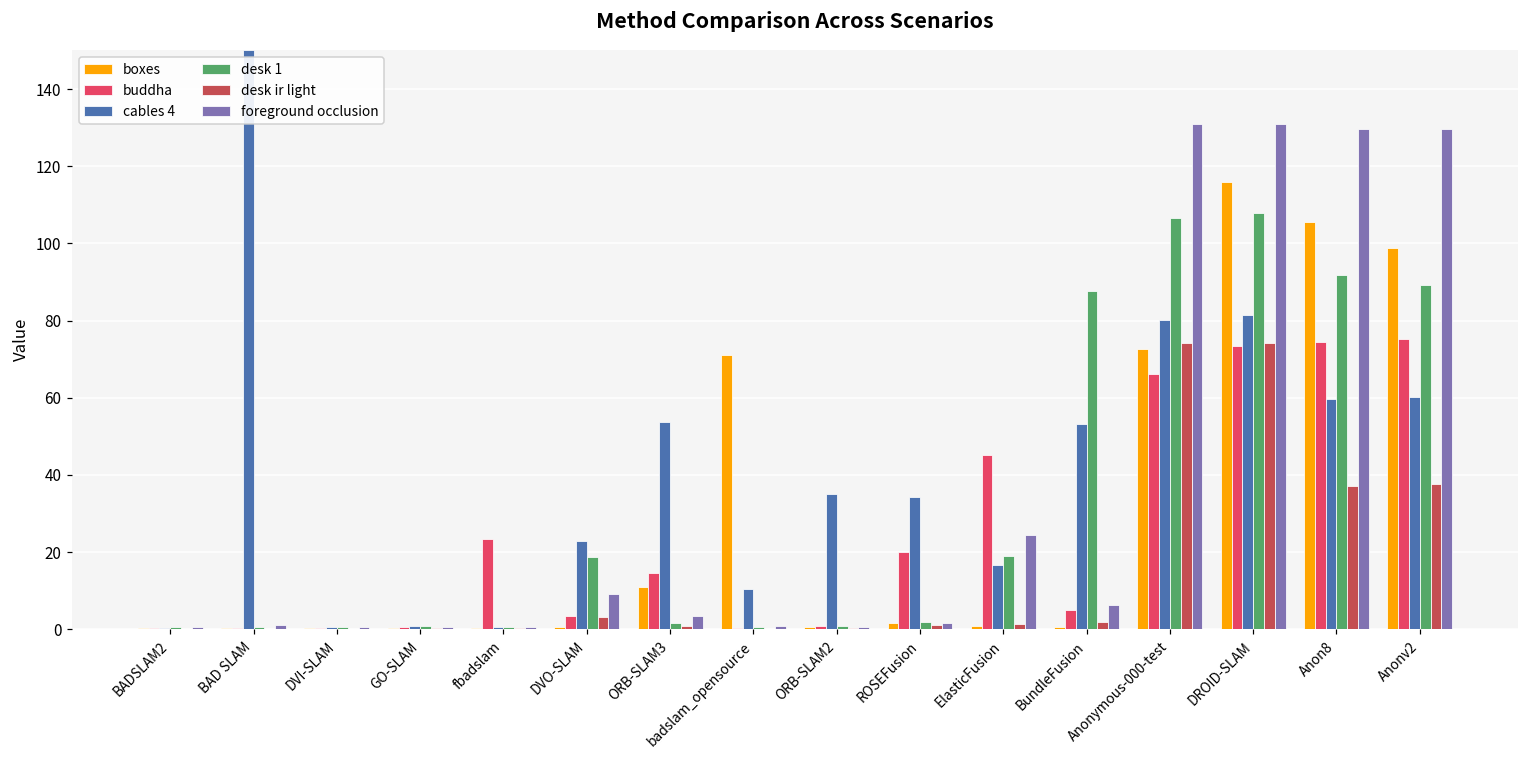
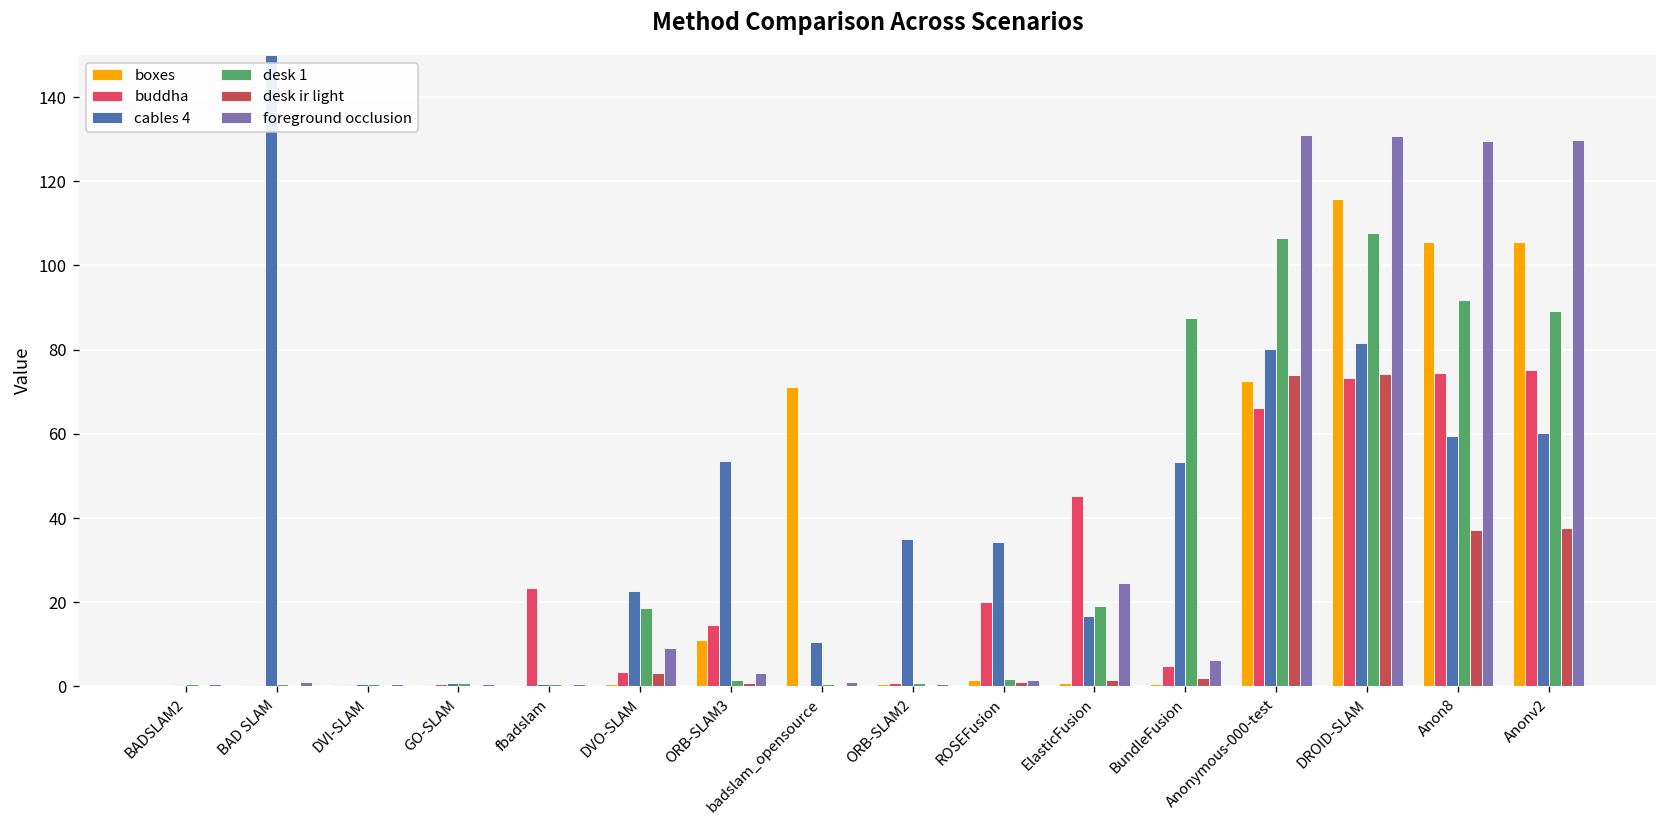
  {
    "boxes": {
      "ORB-SLAM3": 11,
      "badslam_opensource": 71,
      "ROSEFusion": 2,
      "ElasticFusion": 1,
      "Anonymous-000-test": 73,
      "DROID-SLAM": 116,
      "Anon8": 106,
-     "Anonv2": 99
+     "Anonv2": 106
    },
    "desk 1": {
      "GO-SLAM": 1,
      "DVO-SLAM": 19,
      "ORB-SLAM3": 2,
      "ORB-SLAM2": 1,
      "ROSEFusion": 2,
      "ElasticFusion": 19,
      "BundleFusion": 88,
      "Anonymous-000-test": 107,
      "DROID-SLAM": 108,
      "Anon8": 92,
      "Anonv2": 89
    }
  }
